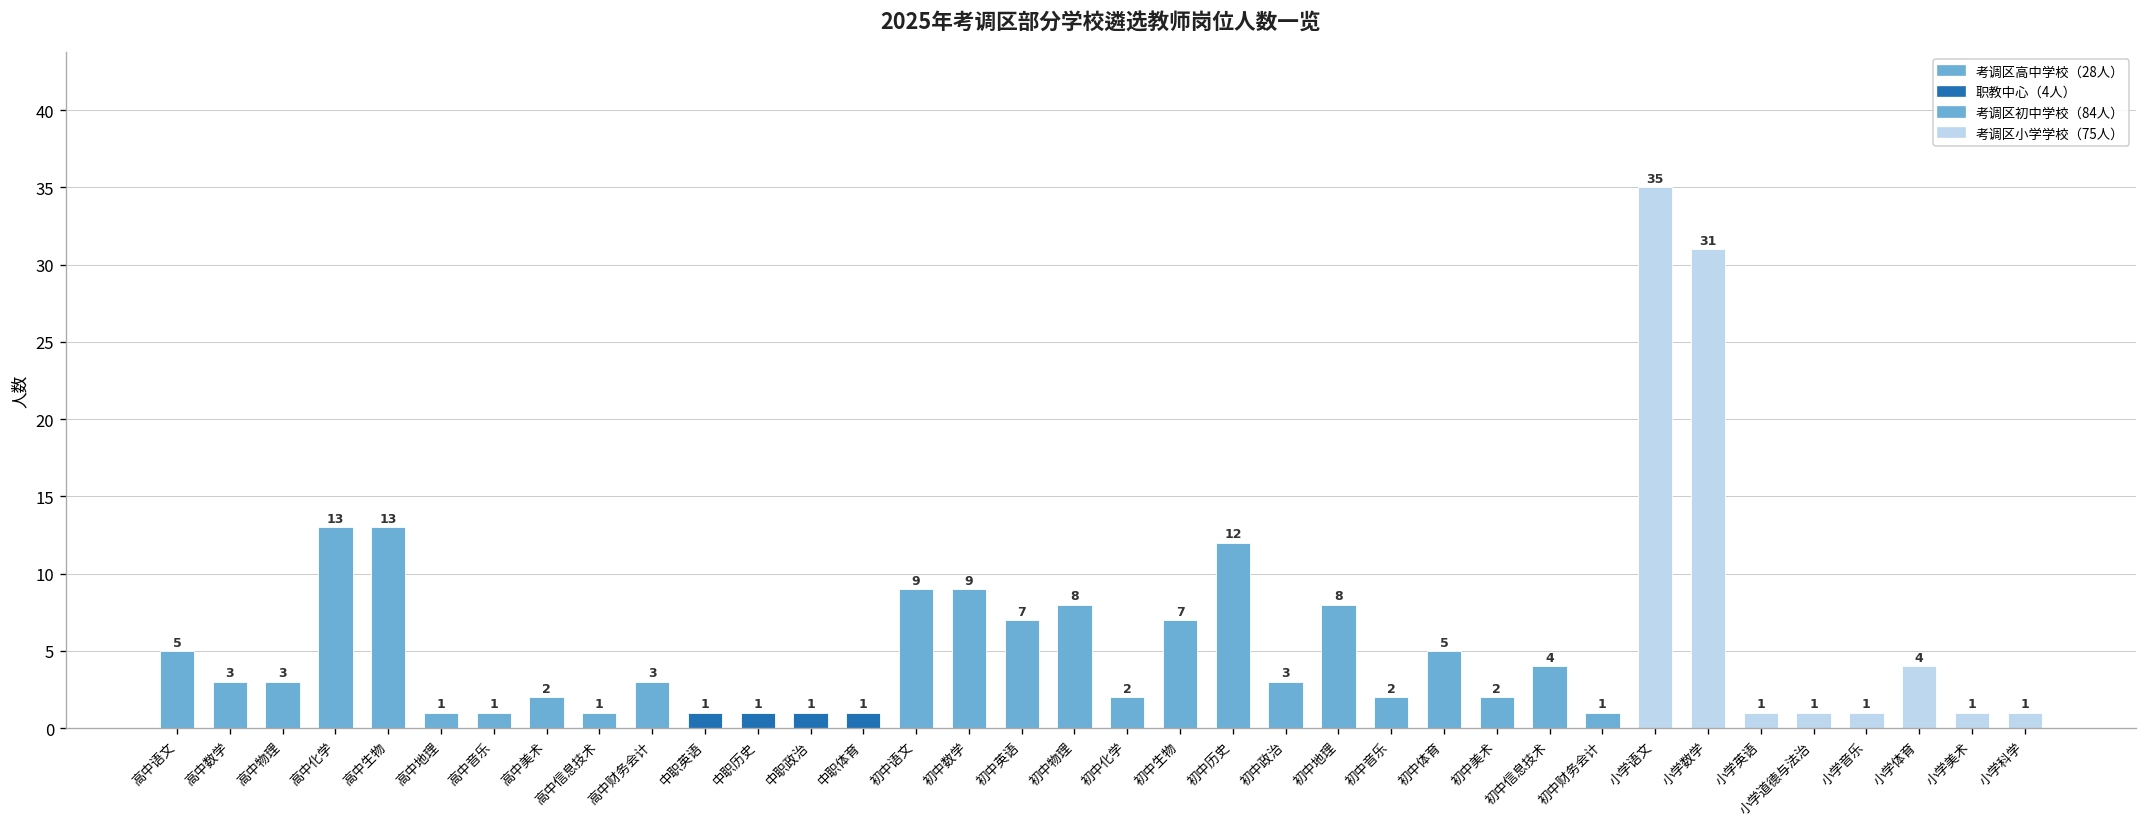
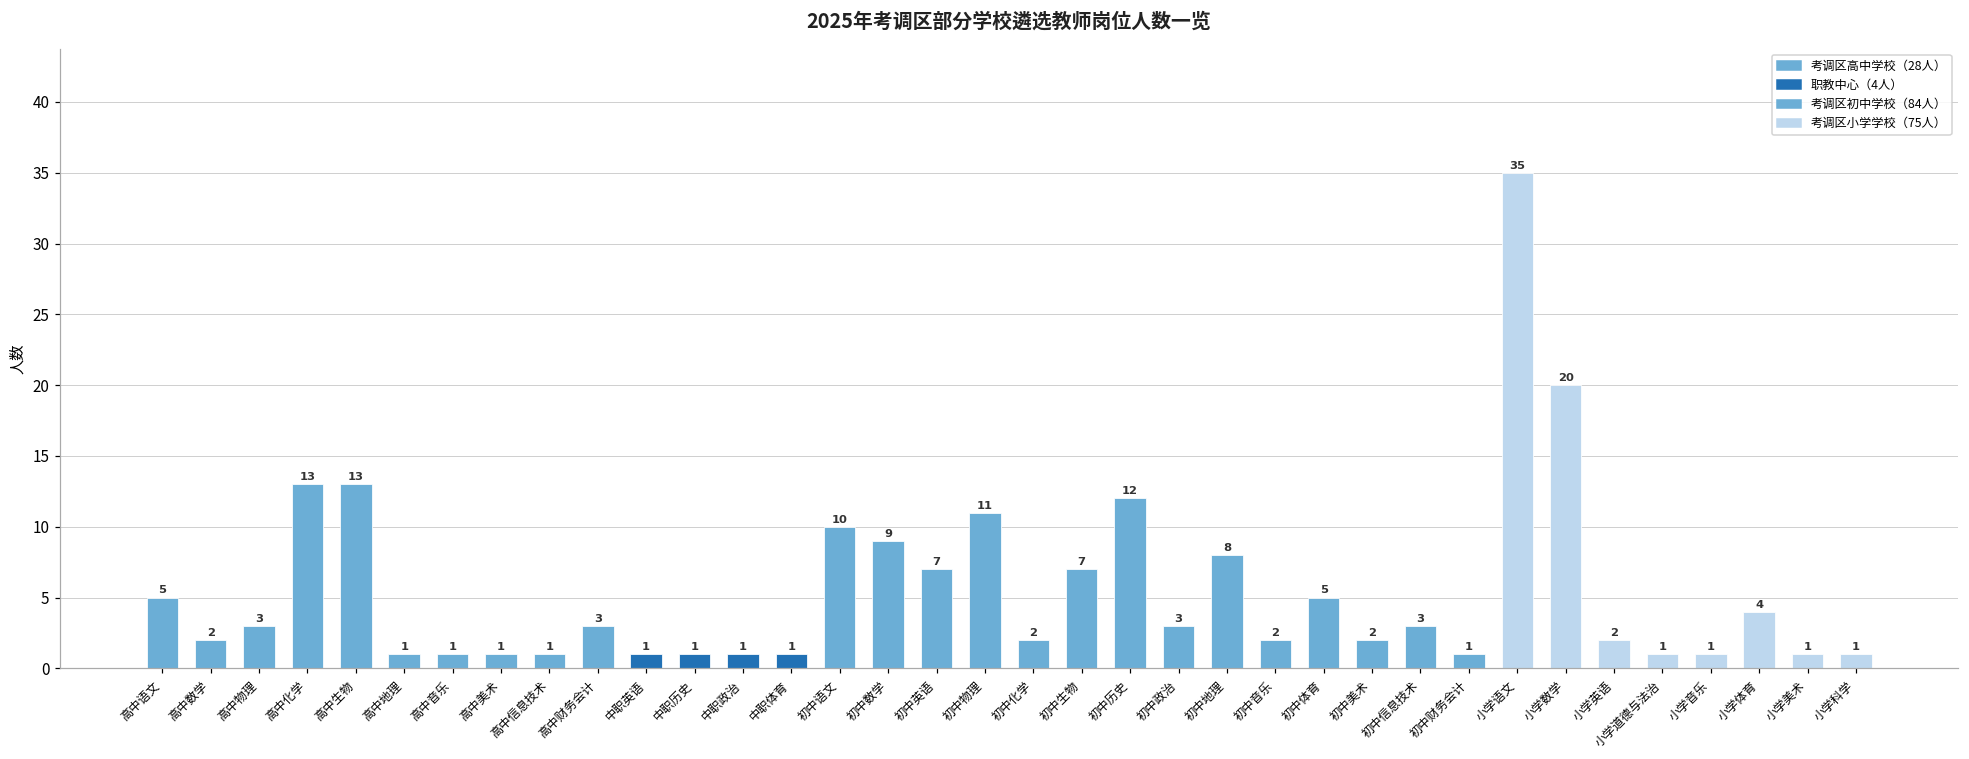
  {
    "高中语文": 5,
-   "高中数学": 3,
+   "高中数学": 2,
    "高中物理": 3,
    "高中化学": 13,
    "高中生物": 13,
    "高中地理": 1,
    "高中音乐": 1,
-   "高中美术": 2,
+   "高中美术": 1,
    "高中信息技术": 1,
    "高中财务会计": 3,
    "中职英语": 1,
    "中职历史": 1,
    "中职政治": 1,
    "中职体育": 1,
-   "初中语文": 9,
+   "初中语文": 10,
    "初中数学": 9,
    "初中英语": 7,
-   "初中物理": 8,
+   "初中物理": 11,
    "初中化学": 2,
    "初中生物": 7,
    "初中历史": 12,
    "初中政治": 3,
    "初中地理": 8,
    "初中音乐": 2,
    "初中体育": 5,
    "初中美术": 2,
-   "初中信息技术": 4,
+   "初中信息技术": 3,
    "初中财务会计": 1,
    "小学语文": 35,
-   "小学数学": 31,
-   "小学英语": 1,
+   "小学数学": 20,
+   "小学英语": 2,
    "小学道德与法治": 1,
    "小学音乐": 1,
    "小学体育": 4,
    "小学美术": 1,
    "小学科学": 1
  }
